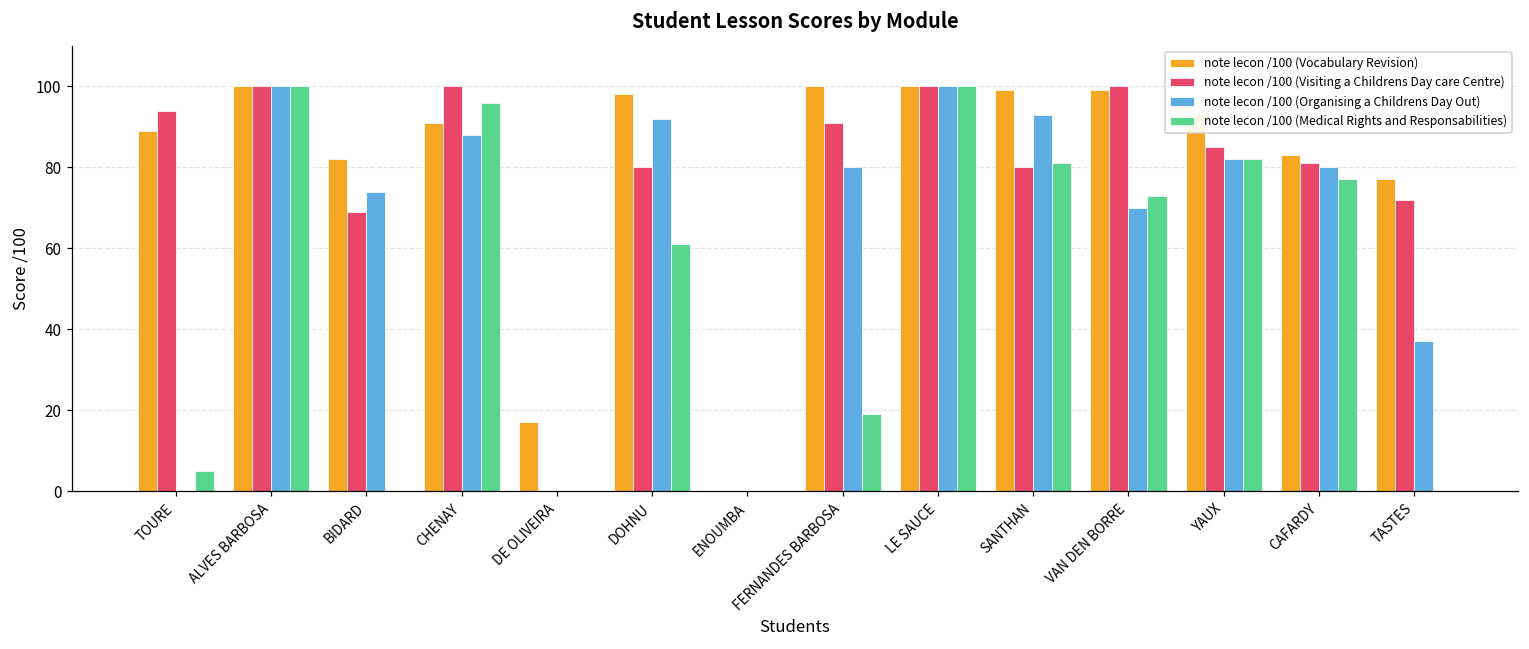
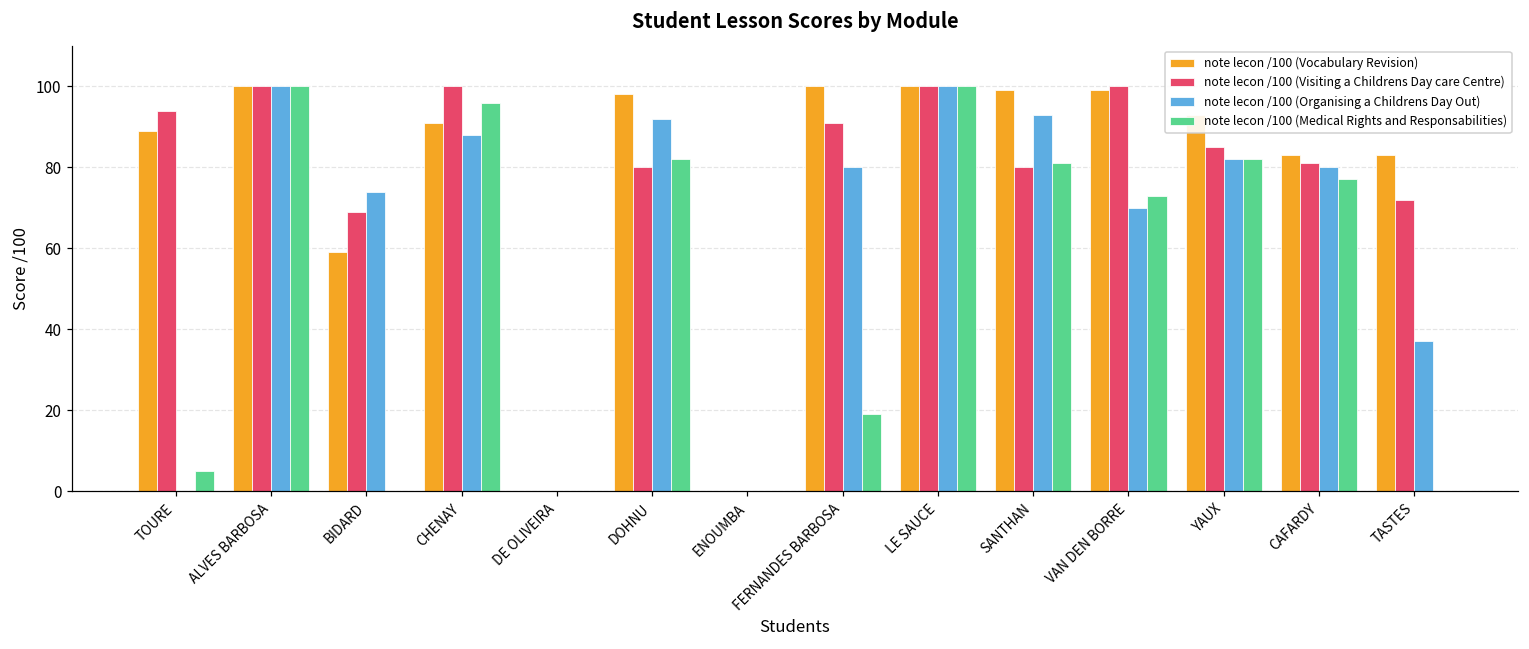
  {
    "note lecon /100 (Vocabulary Revision)": {
      "TOURE": 89,
      "ALVES BARBOSA": 100,
-     "BIDARD": 82,
+     "BIDARD": 59,
      "CHENAY": 91,
-     "DE OLIVEIRA": 17,
+     "DE OLIVEIRA": 0,
      "DOHNU": 98,
      "ENOUMBA": 0,
      "FERNANDES BARBOSA": 100,
      "LE SAUCE": 100,
      "SANTHAN": 99,
      "VAN DEN BORRE": 99,
      "CAFARDY": 83,
-     "TASTES": 77
+     "TASTES": 83
    },
    "note lecon /100 (Visiting a Childrens Day care Centre)": {
      "TOURE": 94,
      "ALVES BARBOSA": 100,
      "BIDARD": 69,
      "CHENAY": 100,
      "DE OLIVEIRA": 0,
      "DOHNU": 80,
      "ENOUMBA": 0,
      "FERNANDES BARBOSA": 91,
      "LE SAUCE": 100,
      "SANTHAN": 80,
      "VAN DEN BORRE": 100,
      "YAUX": 85,
      "CAFARDY": 81,
      "TASTES": 72
    },
    "note lecon /100 (Organising a Childrens Day Out)": {
      "TOURE": 0,
      "ALVES BARBOSA": 100,
      "BIDARD": 74,
      "CHENAY": 88,
      "DE OLIVEIRA": 0,
      "DOHNU": 92,
      "ENOUMBA": 0,
      "FERNANDES BARBOSA": 80,
      "LE SAUCE": 100,
      "SANTHAN": 93,
      "VAN DEN BORRE": 70,
      "YAUX": 82,
      "CAFARDY": 80,
      "TASTES": 37
    },
    "note lecon /100 (Medical Rights and Responsabilities)": {
      "TOURE": 5,
      "ALVES BARBOSA": 100,
      "BIDARD": 0,
      "CHENAY": 96,
      "DE OLIVEIRA": 0,
-     "DOHNU": 61,
+     "DOHNU": 82,
      "ENOUMBA": 0,
      "FERNANDES BARBOSA": 19,
      "LE SAUCE": 100,
      "SANTHAN": 81,
      "VAN DEN BORRE": 73,
      "YAUX": 82,
      "CAFARDY": 77,
      "TASTES": 0
    }
  }
